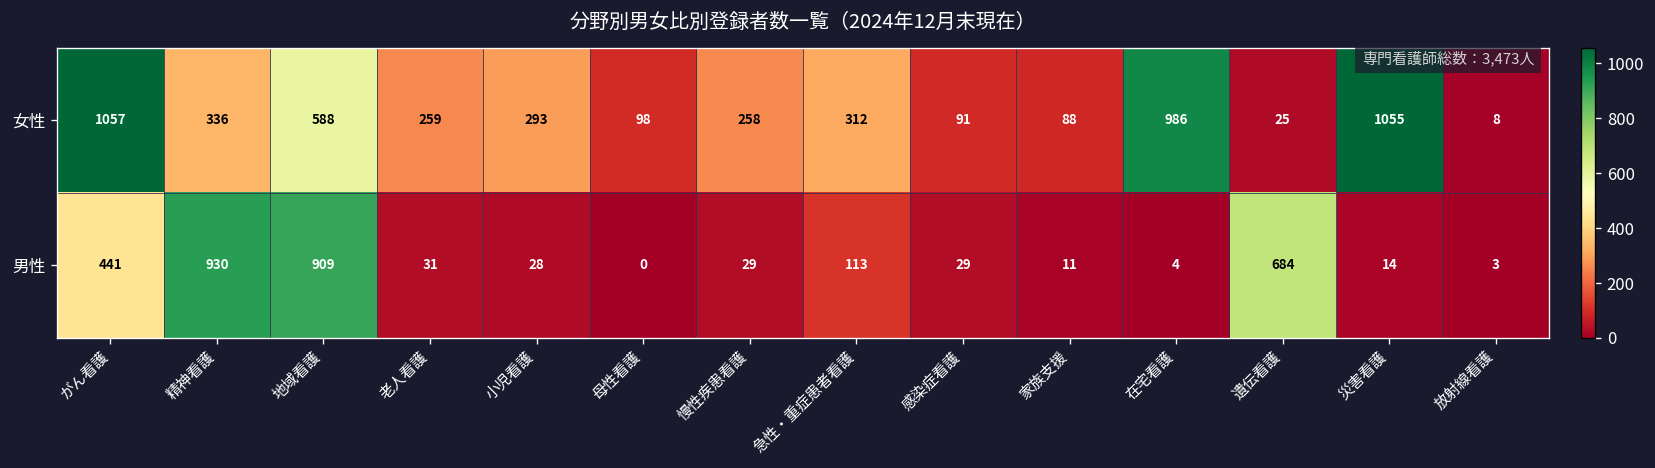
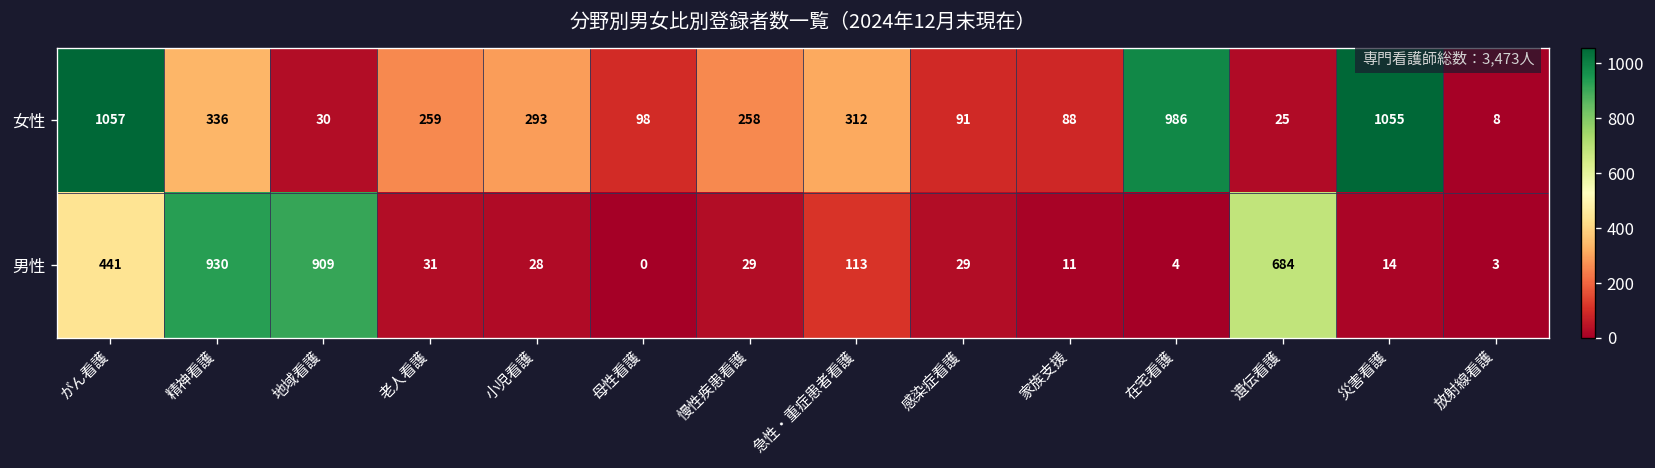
  {
    "女性": {
      "がん看護": 1057,
      "精神看護": 336,
-     "地域看護": 588,
+     "地域看護": 30,
      "老人看護": 259,
      "小児看護": 293,
      "母性看護": 98,
      "慢性疾患看護": 258,
      "急性・重症患者看護": 312,
      "感染症看護": 91,
      "家族支援": 88,
      "在宅看護": 986,
      "遺伝看護": 25,
      "災害看護": 1055,
      "放射線看護": 8
    },
    "男性": {
      "がん看護": 441,
      "精神看護": 930,
      "地域看護": 909,
      "老人看護": 31,
      "小児看護": 28,
      "母性看護": 0,
      "慢性疾患看護": 29,
      "急性・重症患者看護": 113,
      "感染症看護": 29,
      "家族支援": 11,
      "在宅看護": 4,
      "遺伝看護": 684,
      "災害看護": 14,
      "放射線看護": 3
    }
  }
